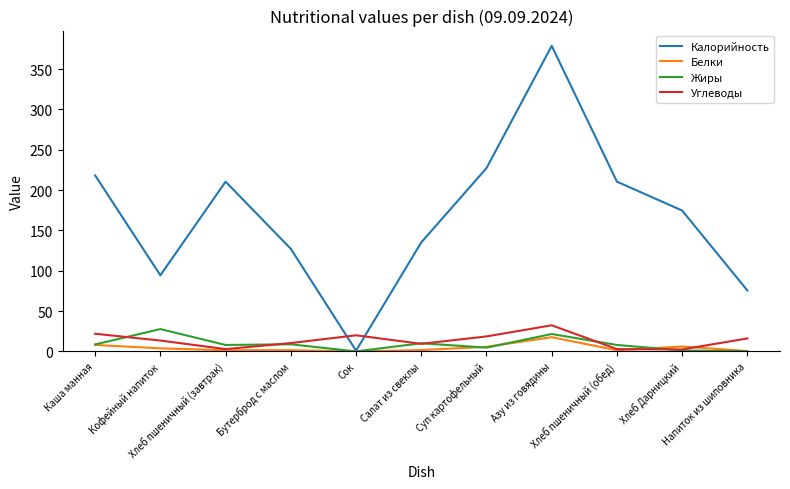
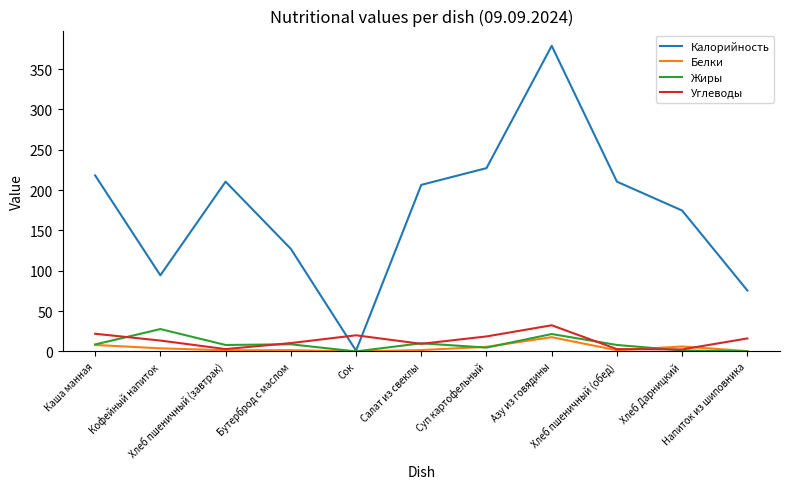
  {
    "Калорийность": {
      "Каша манная": 220,
      "Кофейный напиток": 90,
      "Хлеб пшеничный (завтрак)": 210,
      "Бутерброд с маслом": 130,
-     "Салат из свеклы": 140,
+     "Салат из свеклы": 210,
      "Суп картофельный": 230,
      "Азу из говядины": 380,
      "Хлеб пшеничный (обед)": 210,
      "Хлеб Дарницкий": 170,
      "Напиток из шиповника": 80
    },
    "Белки": {
      "Кофейный напиток": 0,
      "Бутерброд с маслом": 0,
      "Салат из свеклы": 0,
      "Азу из говядины": 20,
      "Хлеб Дарницкий": 10
    },
    "Жиры": {
      "Кофейный напиток": 30,
      "Хлеб пшеничный (завтрак)": 10,
      "Азу из говядины": 20,
      "Хлеб пшеничный (обед)": 10
    },
    "Углеводы": {
      "Каша манная": 20,
      "Кофейный напиток": 10,
      "Сок": 20,
      "Суп картофельный": 20,
      "Азу из говядины": 30,
      "Напиток из шиповника": 20
    }
  }
